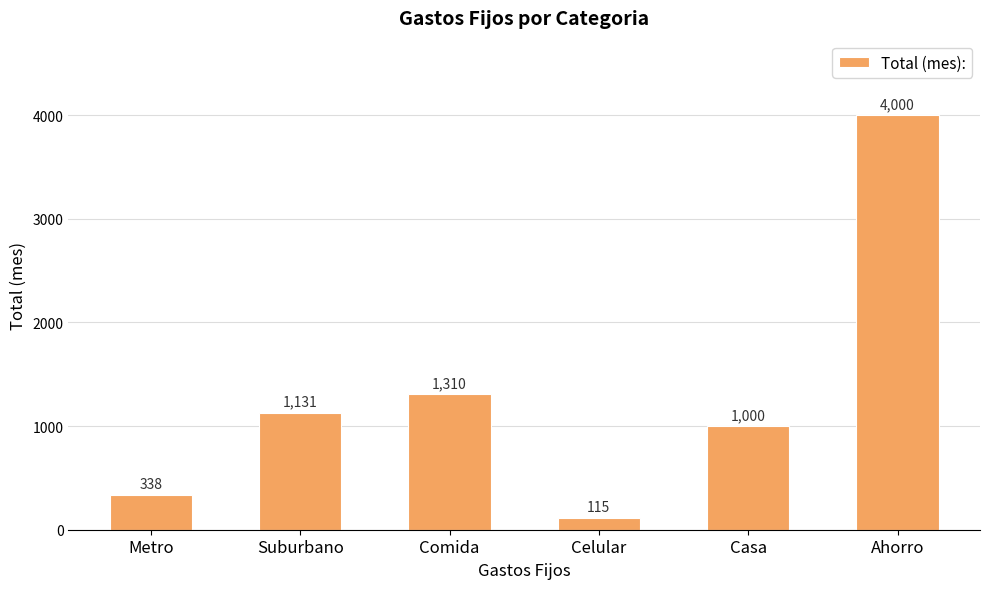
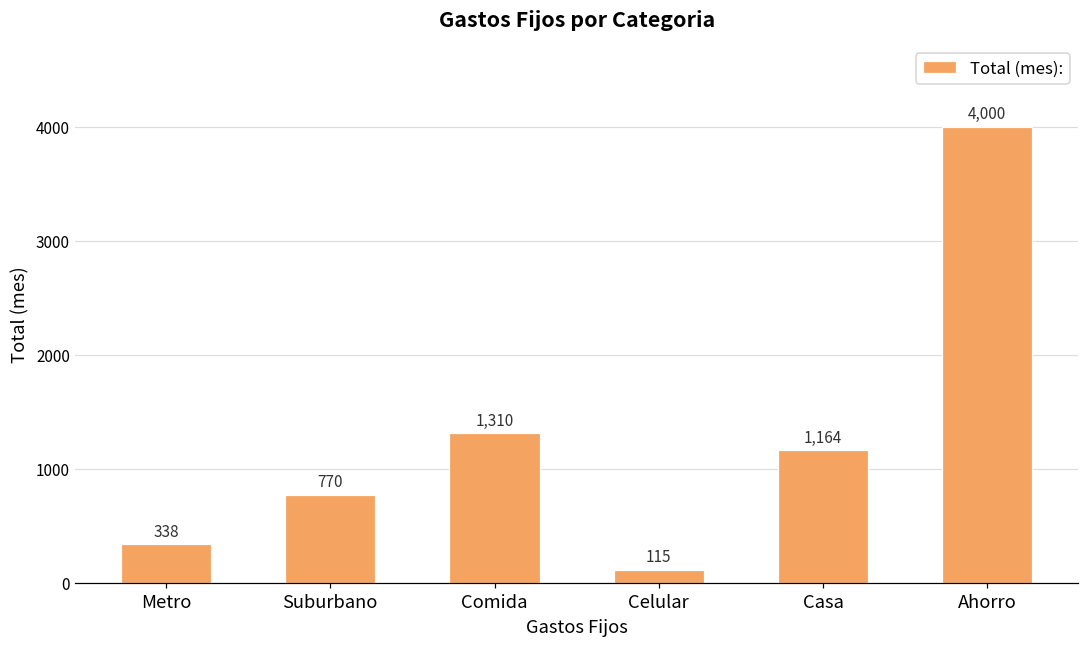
  {
    "Metro": "338",
-   "Suburbano": "1,131",
+   "Suburbano": "770",
    "Comida": "1,310",
    "Celular": "115",
-   "Casa": "1,000",
+   "Casa": "1,164",
    "Ahorro": "4,000"
  }
